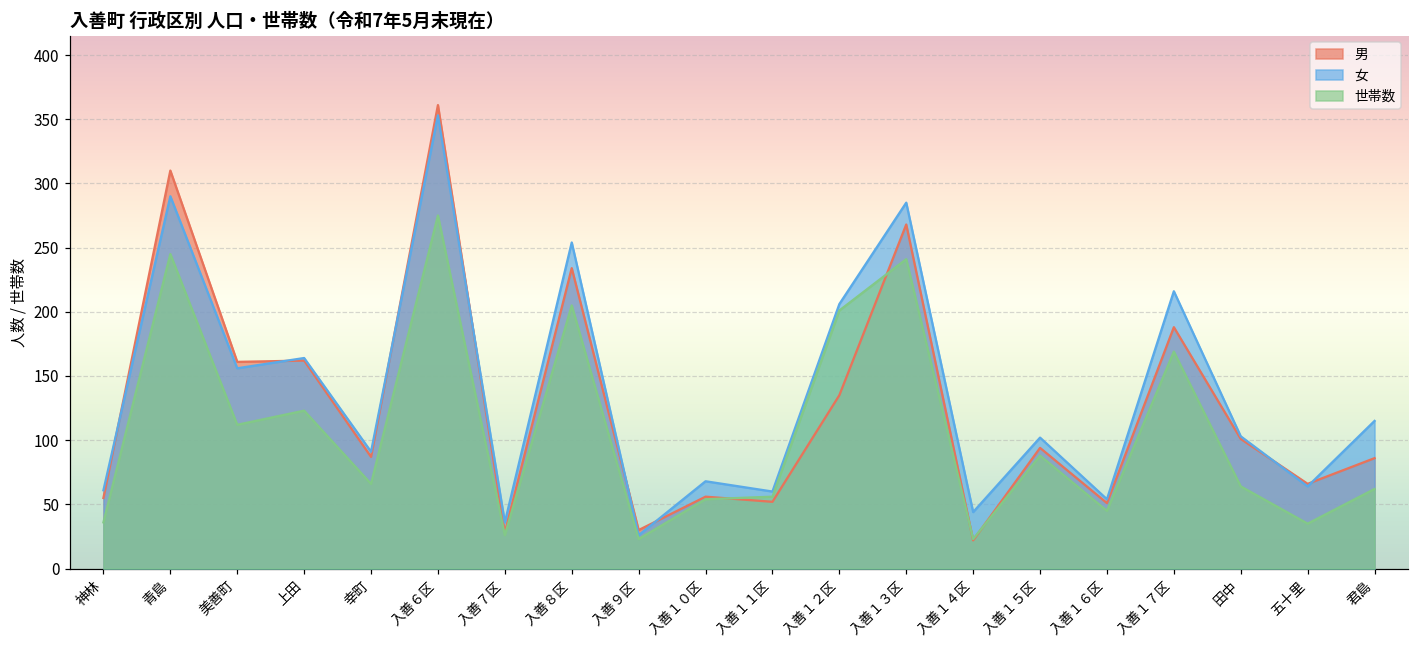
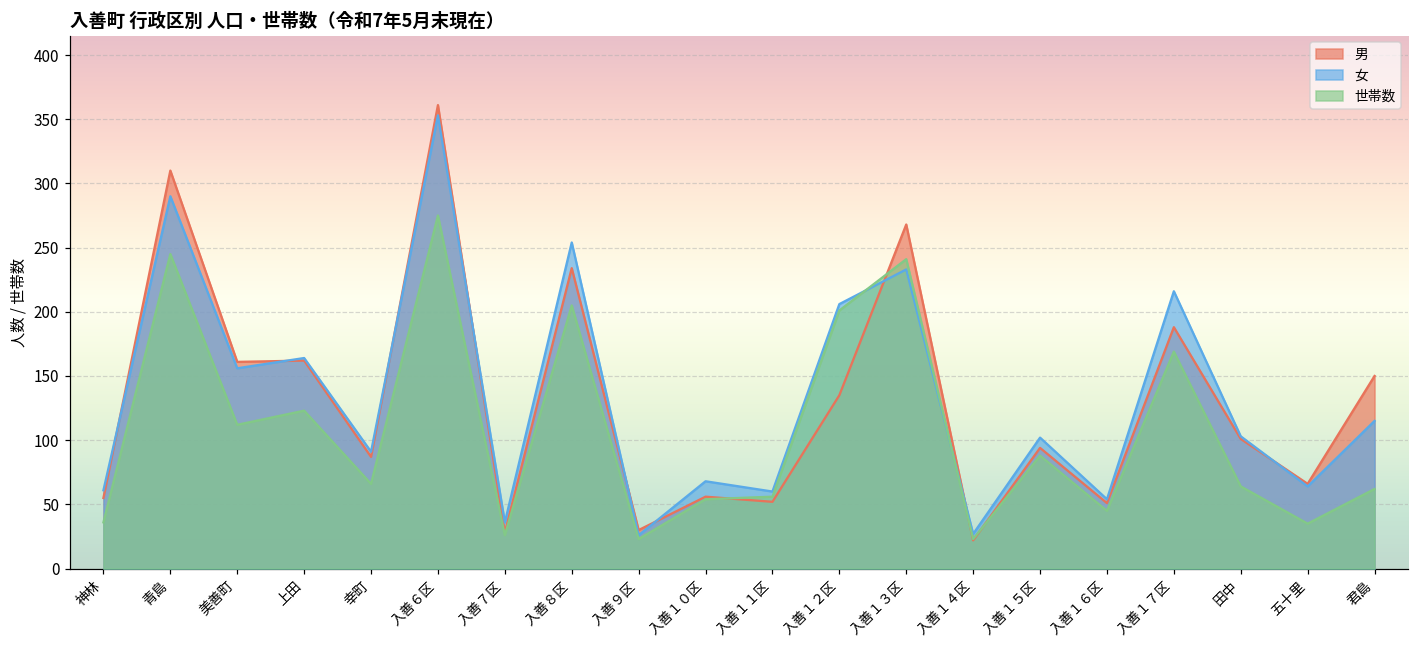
  {
    "男": {
      "神林": 55,
      "青島": 310,
      "美善町": 161,
      "幸町": 87,
      "入善６区": 361,
      "入善８区": 234,
      "入善９区": 30,
      "入善１１区": 52,
      "入善１２区": 135,
      "入善１３区": 268,
      "入善１５区": 94,
      "入善１６区": 51,
      "入善１７区": 188,
-     "君島": 86
+     "君島": 150
    },
    "女": {
      "神林": 61,
      "青島": 290,
      "美善町": 156,
      "幸町": 91,
      "入善６区": 353,
      "入善７区": 36,
      "入善８区": 254,
      "入善９区": 26,
      "入善１０区": 68,
      "入善１１区": 60,
      "入善１２区": 206,
-     "入善１３区": 285,
-     "入善１４区": 44,
+     "入善１３区": 233,
+     "入善１４区": 27,
      "入善１５区": 102,
      "入善１６区": 54,
      "入善１７区": 216,
      "君島": 115
    },
    "世帯数": {
      "神林": 36,
      "青島": 245,
      "美善町": 112,
      "上田": 123,
      "幸町": 66,
      "入善６区": 275,
      "入善８区": 205,
      "入善９区": 23,
      "入善１１区": 56,
      "入善１２区": 201,
      "入善１３区": 241,
      "入善１５区": 88,
      "入善１６区": 45,
      "入善１７区": 169,
      "田中": 64,
      "五十里": 35,
      "君島": 62
    }
  }
